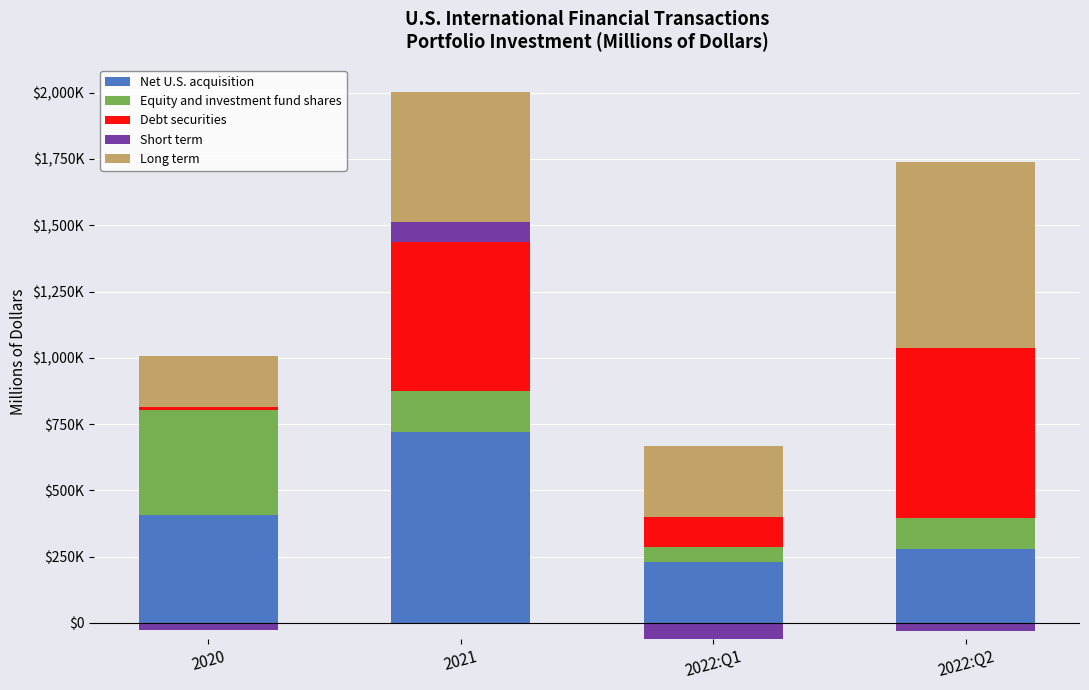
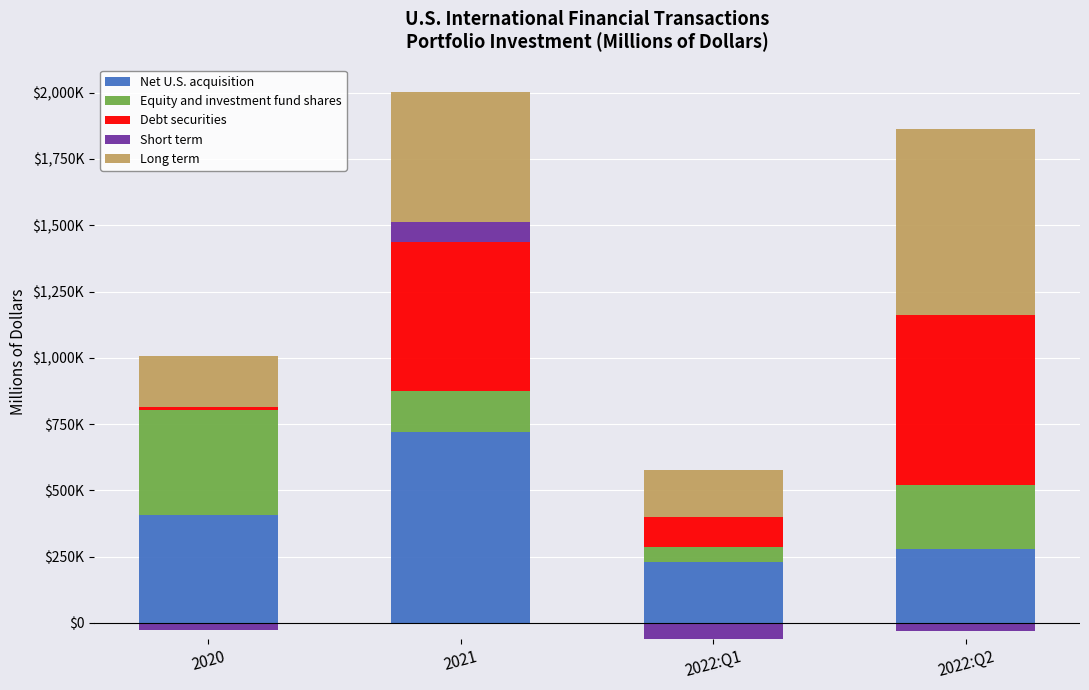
  {
    "Equity and investment fund shares": {
      "2020": "$400,000",
      "2021": "$150,000",
      "2022:Q1": "$60,000",
-     "2022:Q2": "$120,000"
+     "2022:Q2": "$240,000"
    },
    "Debt securities": {
      "2020": "$10,000",
      "2021": "$560,000",
      "2022:Q1": "$110,000",
      "2022:Q2": "$640,000"
    },
    "Long term": {
      "2020": "$190,000",
      "2021": "$490,000",
-     "2022:Q1": "$270,000",
+     "2022:Q1": "$180,000",
      "2022:Q2": "$700,000"
    }
  }
